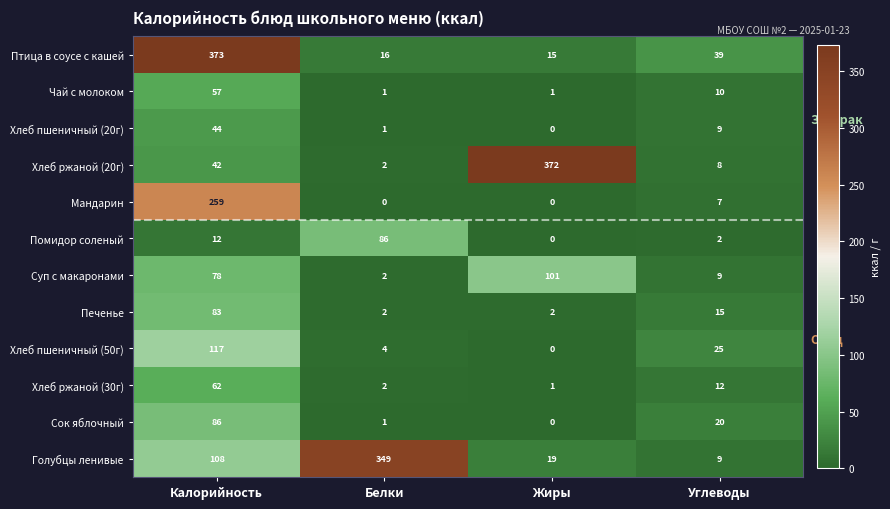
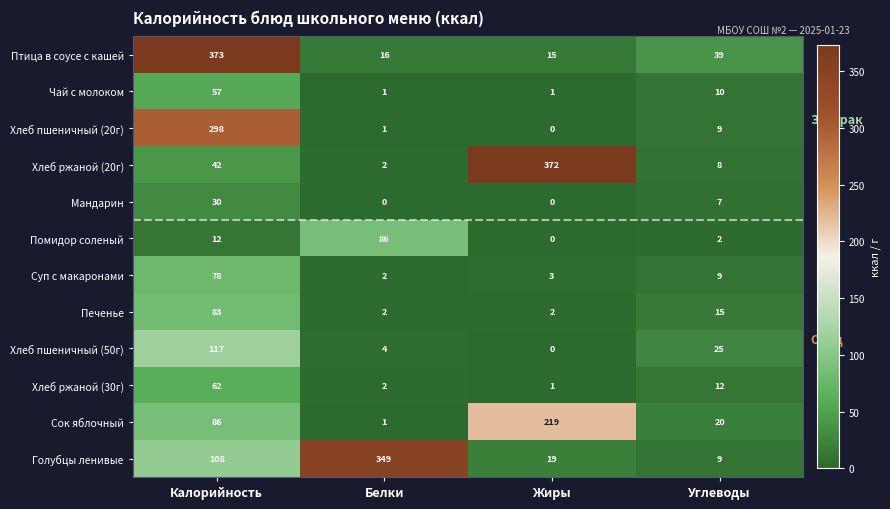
  {
    "Птица в соусе с кашей": {
      "Калорийность": 373,
      "Белки": 16,
      "Жиры": 15,
      "Углеводы": 39
    },
    "Чай с молоком": {
      "Калорийность": 57,
      "Белки": 1,
      "Жиры": 1,
      "Углеводы": 10
    },
    "Хлеб пшеничный (20г)": {
-     "Калорийность": 44,
+     "Калорийность": 298,
      "Белки": 1,
      "Жиры": 0,
      "Углеводы": 9
    },
    "Хлеб ржаной (20г)": {
      "Калорийность": 42,
      "Белки": 2,
      "Жиры": 372,
      "Углеводы": 8
    },
    "Мандарин": {
-     "Калорийность": 259,
+     "Калорийность": 30,
      "Белки": 0,
      "Жиры": 0,
      "Углеводы": 7
    },
    "Помидор соленый": {
      "Калорийность": 12,
      "Белки": 86,
      "Жиры": 0,
      "Углеводы": 2
    },
    "Суп с макаронами": {
      "Калорийность": 78,
      "Белки": 2,
-     "Жиры": 101,
+     "Жиры": 3,
      "Углеводы": 9
    },
    "Печенье": {
      "Калорийность": 83,
      "Белки": 2,
      "Жиры": 2,
      "Углеводы": 15
    },
    "Хлеб пшеничный (50г)": {
      "Калорийность": 117,
      "Белки": 4,
      "Жиры": 0,
      "Углеводы": 25
    },
    "Хлеб ржаной (30г)": {
      "Калорийность": 62,
      "Белки": 2,
      "Жиры": 1,
      "Углеводы": 12
    },
    "Сок яблочный": {
      "Калорийность": 86,
      "Белки": 1,
-     "Жиры": 0,
+     "Жиры": 219,
      "Углеводы": 20
    },
    "Голубцы ленивые": {
      "Калорийность": 108,
      "Белки": 349,
      "Жиры": 19,
      "Углеводы": 9
    }
  }
